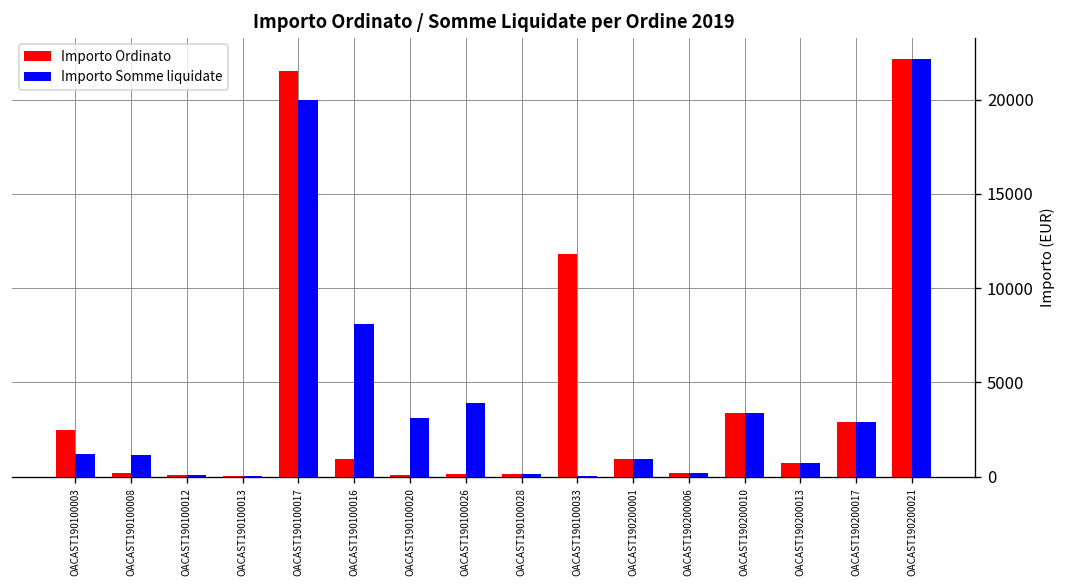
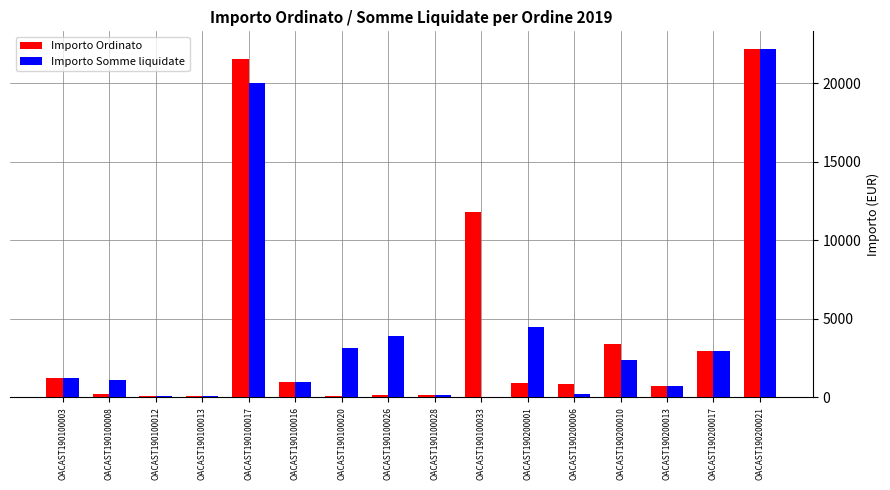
  {
    "Importo Ordinato": {
-     "OACAST190100003": 2500,
+     "OACAST190100003": 1200,
      "OACAST190100008": 200,
      "OACAST190100017": 21500,
      "OACAST190100016": 900,
      "OACAST190100028": 200,
      "OACAST190100033": 11800,
      "OACAST190200001": 900,
-     "OACAST190200006": 200,
+     "OACAST190200006": 900,
      "OACAST190200010": 3400,
      "OACAST190200013": 700,
      "OACAST190200017": 2900,
      "OACAST190200021": 22200
    },
    "Importo Somme liquidate": {
      "OACAST190100003": 1200,
      "OACAST190100008": 1100,
      "OACAST190100017": 20000,
-     "OACAST190100016": 8100,
+     "OACAST190100016": 900,
      "OACAST190100020": 3100,
      "OACAST190100026": 3900,
      "OACAST190100028": 200,
-     "OACAST190200001": 900,
+     "OACAST190200001": 4400,
      "OACAST190200006": 200,
-     "OACAST190200010": 3400,
+     "OACAST190200010": 2400,
      "OACAST190200013": 700,
      "OACAST190200017": 2900,
      "OACAST190200021": 22200
    }
  }
